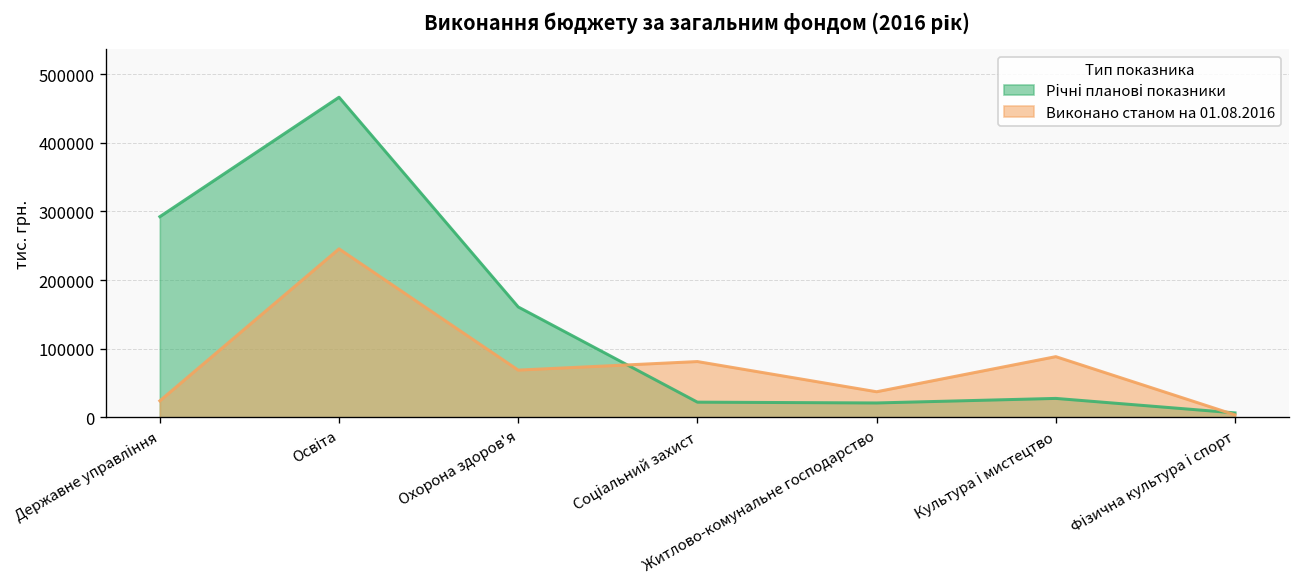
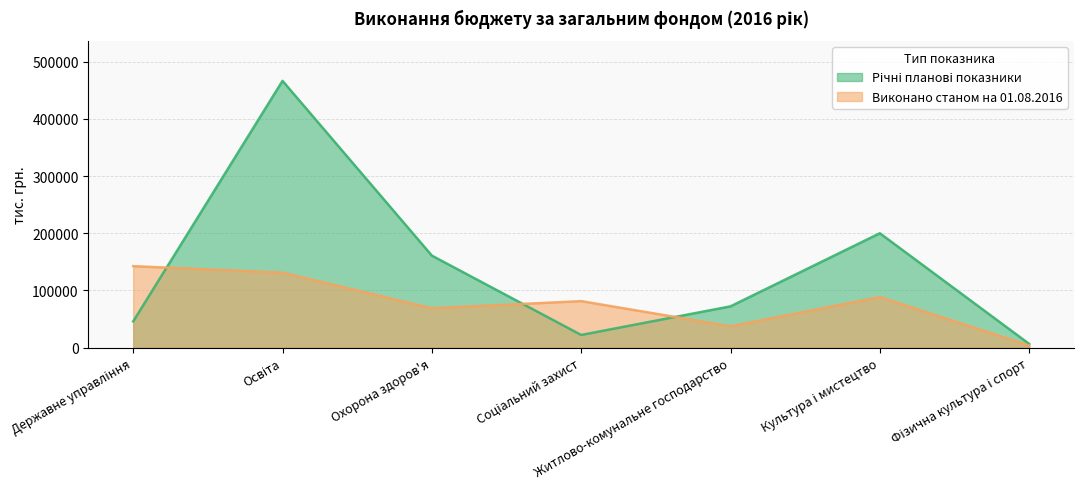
  {
    "Річні планові показники": {
-     "Державне управління": 290000,
+     "Державне управління": 50000,
      "Освіта": 470000,
      "Охорона здоров'я": 160000,
      "Соціальний захист": 20000,
-     "Житлово-комунальне господарство": 20000,
-     "Культура і мистецтво": 30000
+     "Житлово-комунальне господарство": 70000,
+     "Культура і мистецтво": 200000
    },
    "Виконано станом на 01.08.2016": {
-     "Державне управління": 20000,
-     "Освіта": 250000,
+     "Державне управління": 140000,
+     "Освіта": 130000,
      "Охорона здоров'я": 70000,
      "Соціальний захист": 80000,
      "Житлово-комунальне господарство": 40000,
      "Культура і мистецтво": 90000
    }
  }
